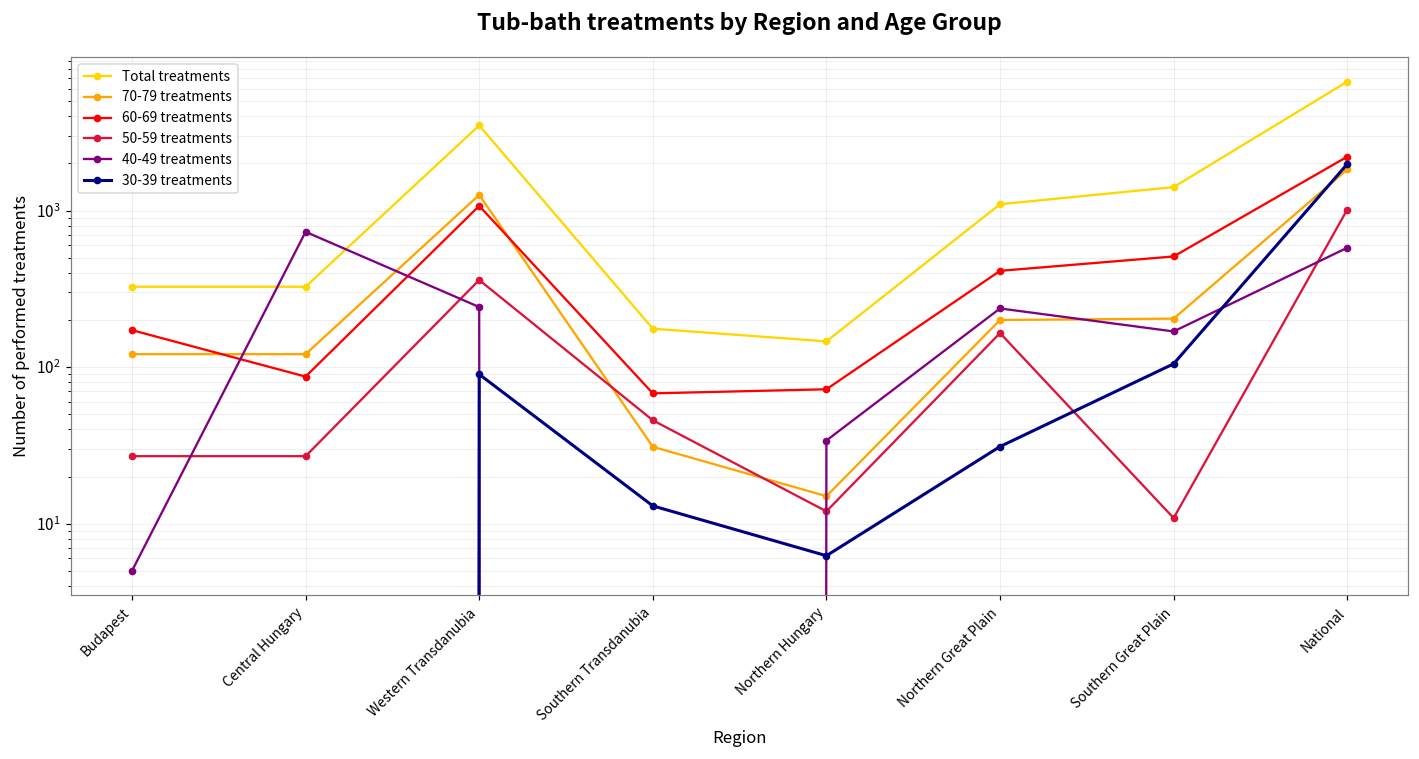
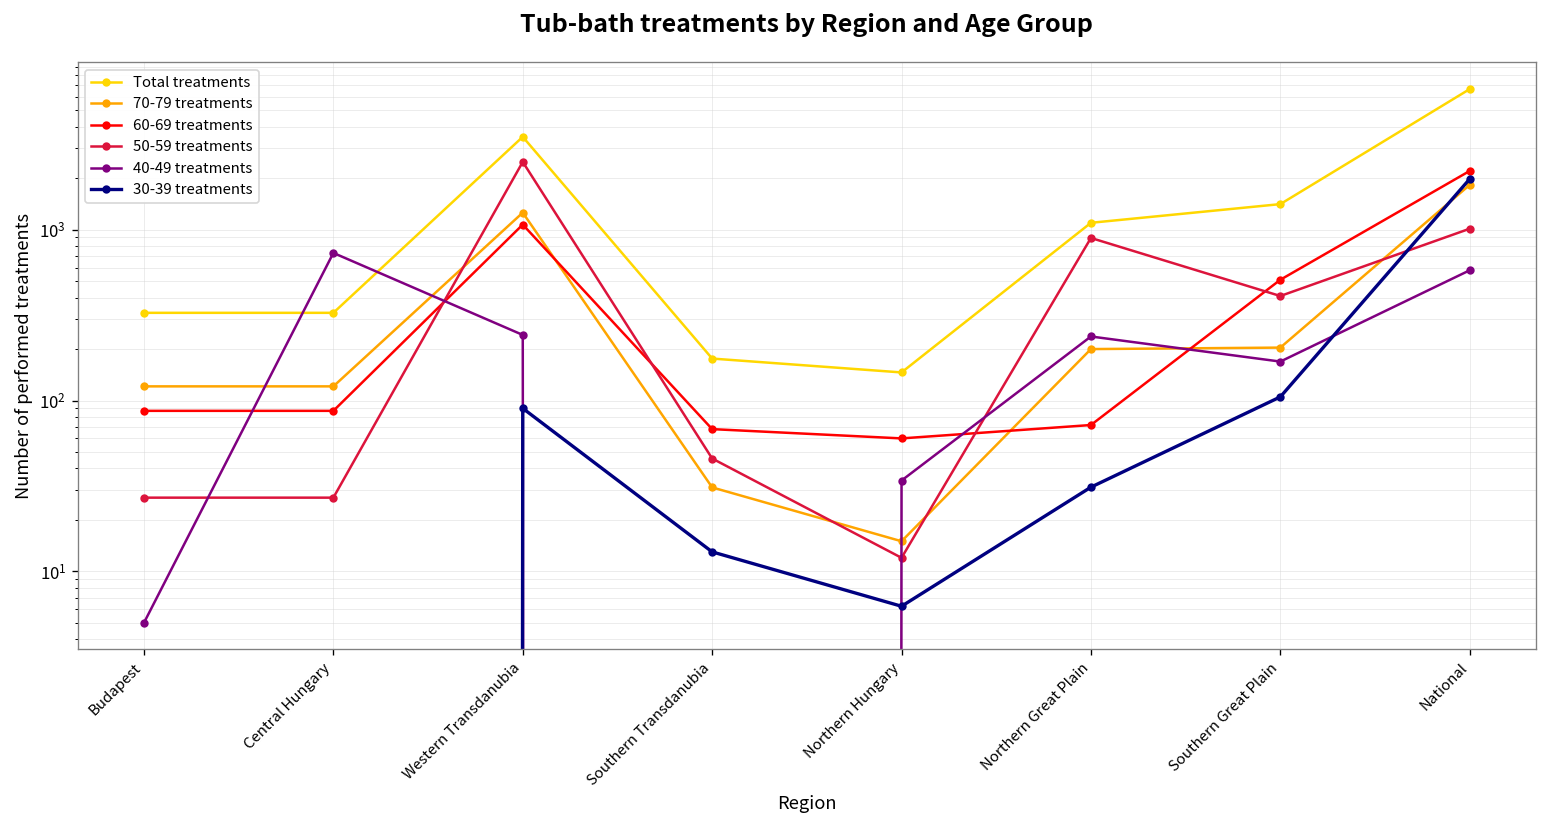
  {
    "60-69 treatments": {
-     "Budapest": 170,
+     "Budapest": 90,
      "Central Hungary": 90,
      "Western Transdanubia": 1100,
      "Southern Transdanubia": 70,
-     "Northern Hungary": 70,
-     "Northern Great Plain": 410,
+     "Northern Hungary": 60,
+     "Northern Great Plain": 70,
      "Southern Great Plain": 510,
      "National": 2200
    },
    "50-59 treatments": {
      "Budapest": 27,
      "Central Hungary": 27,
-     "Western Transdanubia": 360,
+     "Western Transdanubia": 2500,
      "Southern Transdanubia": 46,
      "Northern Hungary": 12,
-     "Northern Great Plain": 160,
-     "Southern Great Plain": 11,
+     "Northern Great Plain": 900,
+     "Southern Great Plain": 410,
      "National": 1000
    },
    "40-49 treatments": {
      "Budapest": 5,
      "Central Hungary": 700,
      "Western Transdanubia": 240,
      "Northern Hungary": 34,
      "Northern Great Plain": 240,
      "Southern Great Plain": 170,
      "National": 580
    },
    "30-39 treatments": {
      "Western Transdanubia": 90,
      "Southern Transdanubia": 13,
      "Northern Hungary": 6,
      "Northern Great Plain": 31,
      "Southern Great Plain": 110,
      "National": 2000
    }
  }
